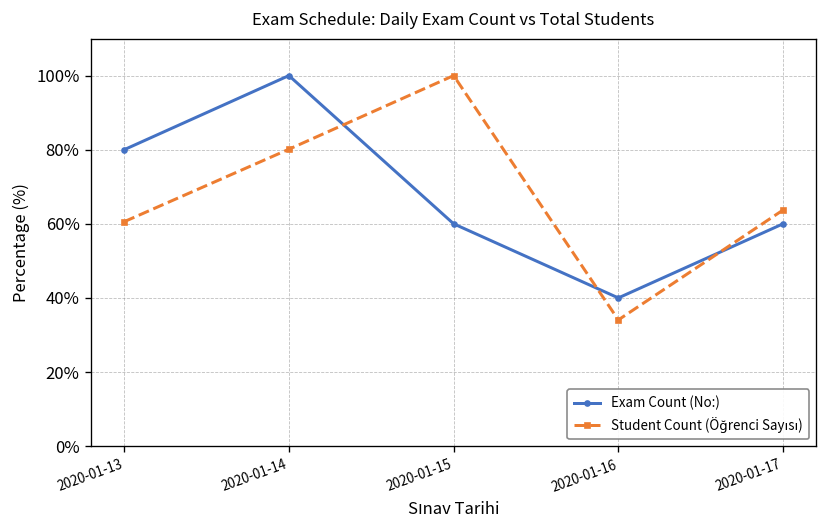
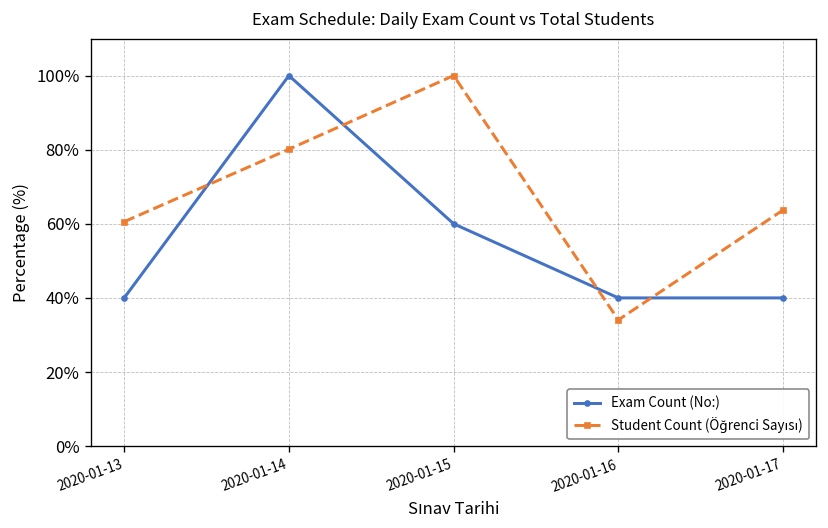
  {
    "Exam Count (No:)": {
-     "2020-01-13": "80%",
+     "2020-01-13": "40%",
      "2020-01-14": "100%",
      "2020-01-15": "60%",
      "2020-01-16": "40%",
-     "2020-01-17": "60%"
+     "2020-01-17": "40%"
    },
    "Student Count (Öğrenci Sayısı)": {
      "2020-01-13": "61%",
      "2020-01-14": "80%",
      "2020-01-15": "100%",
      "2020-01-16": "34%",
      "2020-01-17": "64%"
    }
  }
